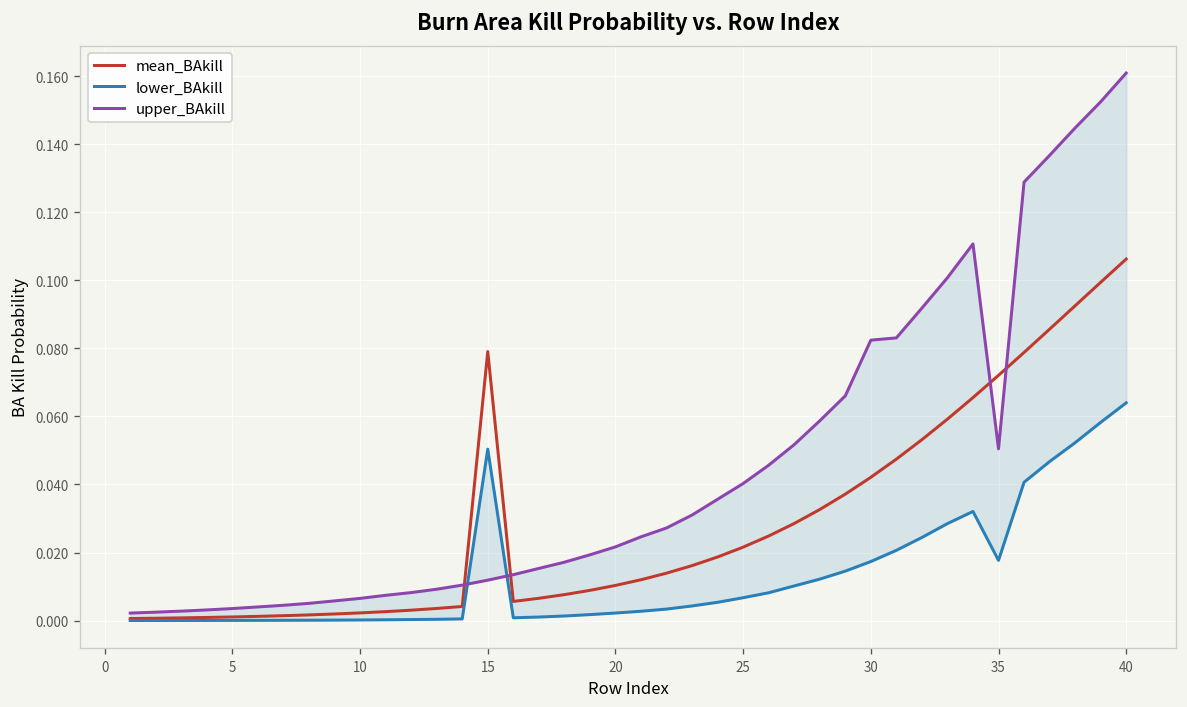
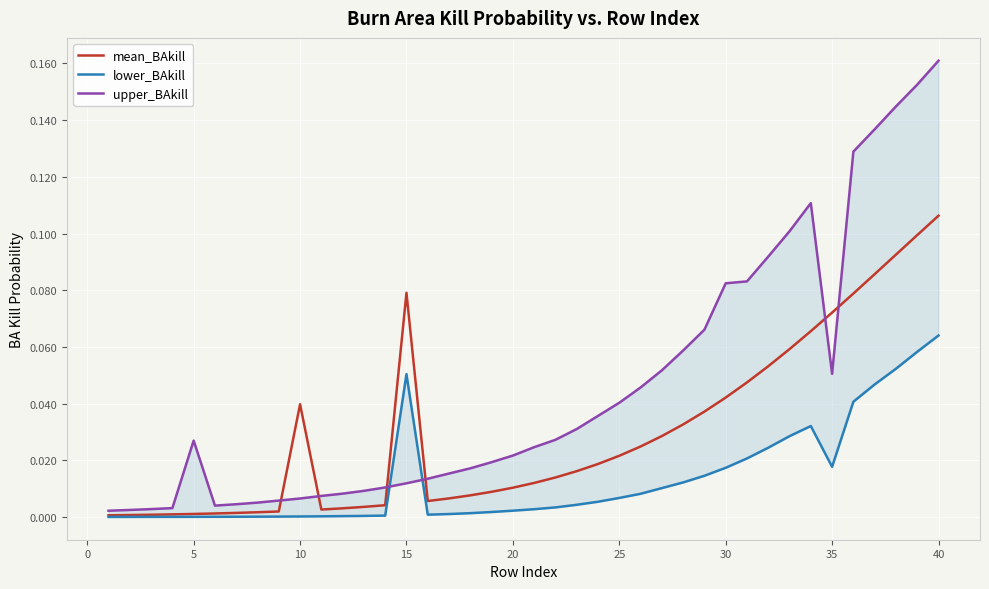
  {
    "mean_BAkill": {
      "5": 0.001,
-     "10": 0.002,
+     "10": 0.040,
      "15": 0.079,
      "20": 0.010,
      "25": 0.022,
      "30": 0.042,
      "35": 0.072,
      "40": 0.106
    },
    "upper_BAkill": {
-     "5": 0.004,
+     "5": 0.027,
      "15": 0.012
    }
  }
